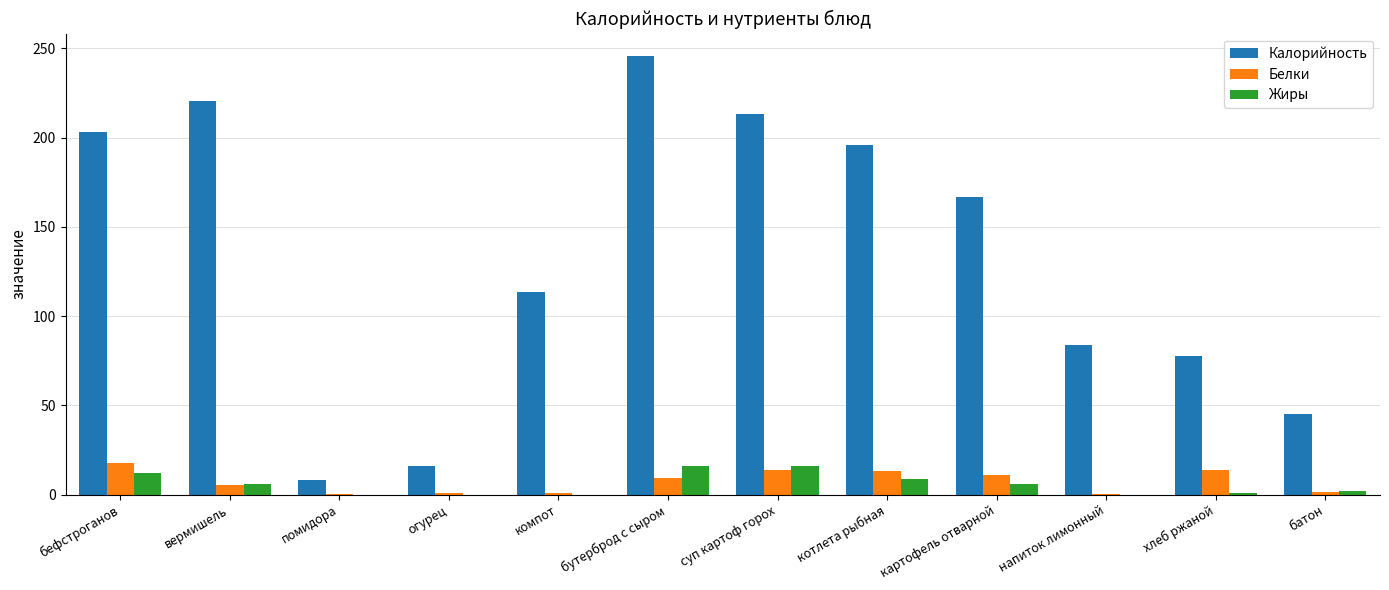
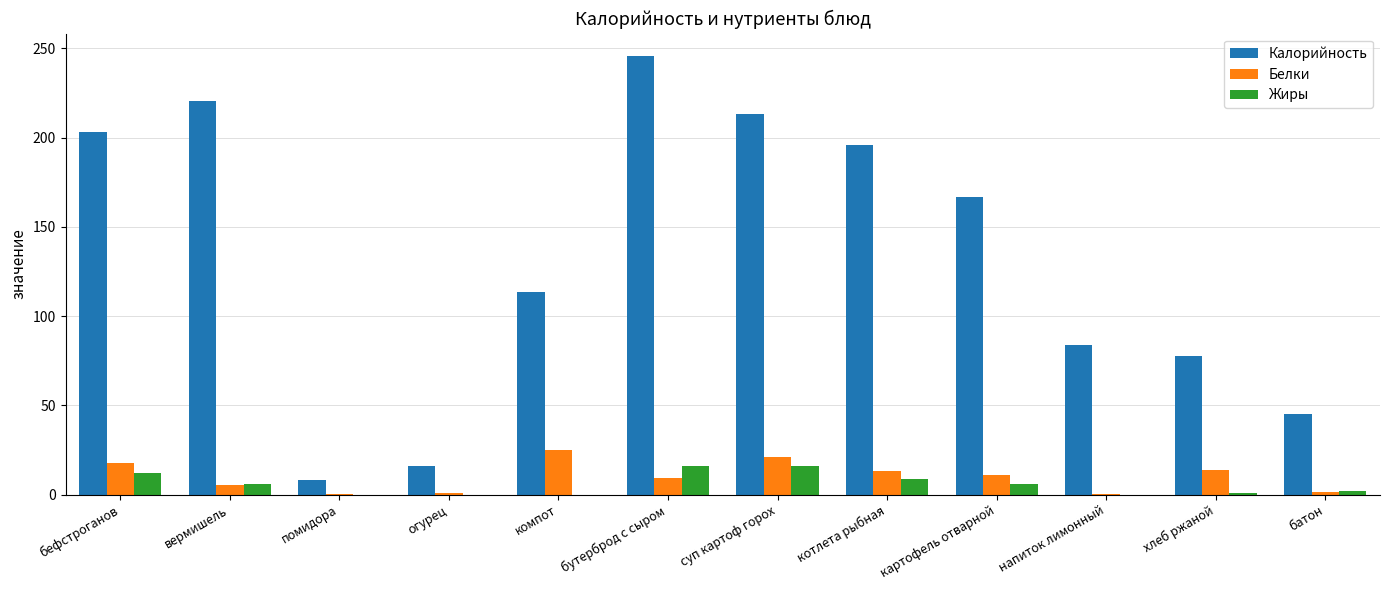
  {
    "Калорийность": {
      "бефстроганов": 203,
      "вермишель": 221,
      "помидора": 8,
      "огурец": 16,
      "компот": 113,
      "бутерброд с сыром": 246,
      "суп картоф горох": 213,
      "котлета рыбная": 196,
      "картофель отварной": 167,
      "напиток лимонный": 84,
      "хлеб ржаной": 78,
      "батон": 45
    },
    "Белки": {
      "бефстроганов": 17,
      "вермишель": 5,
-     "компот": 1,
+     "компот": 25,
      "бутерброд с сыром": 9,
-     "суп картоф горох": 14,
+     "суп картоф горох": 21,
      "котлета рыбная": 13,
      "картофель отварной": 11,
      "хлеб ржаной": 14
    },
    "Жиры": {
      "бефстроганов": 12,
      "вермишель": 6,
      "помидора": 0,
      "огурец": 0,
      "компот": 0,
      "бутерброд с сыром": 16,
      "суп картоф горох": 16,
      "котлета рыбная": 9,
      "картофель отварной": 6,
      "напиток лимонный": 0,
      "батон": 2
    }
  }
